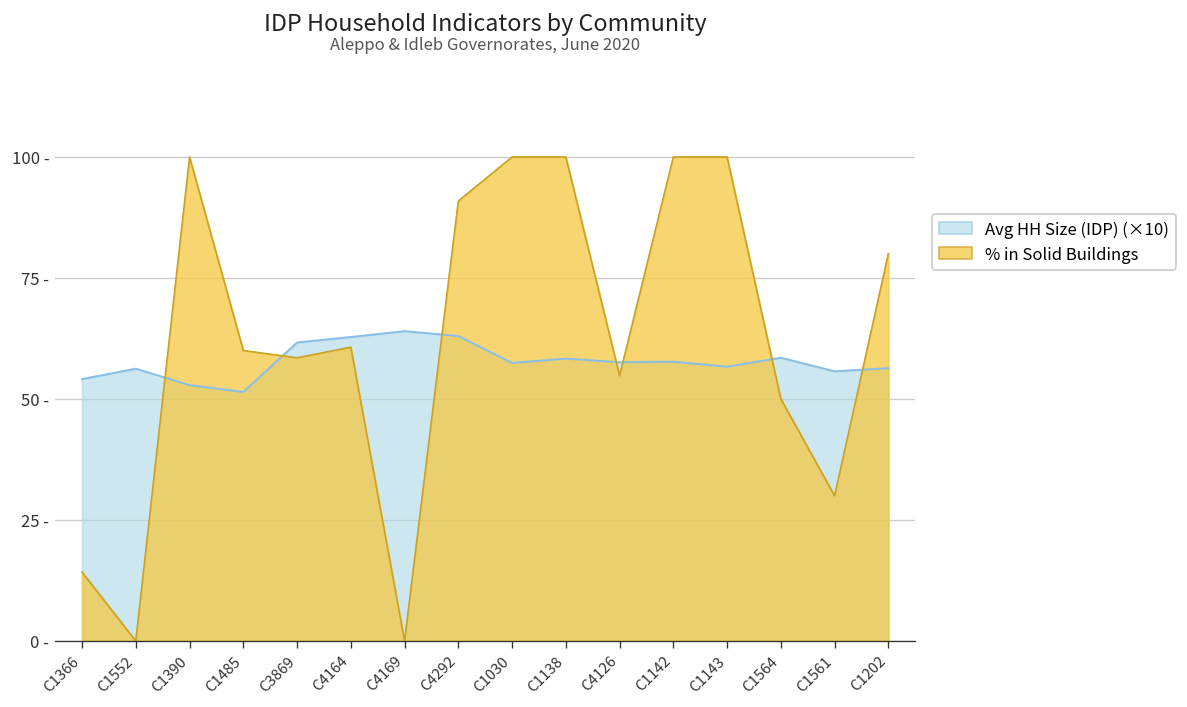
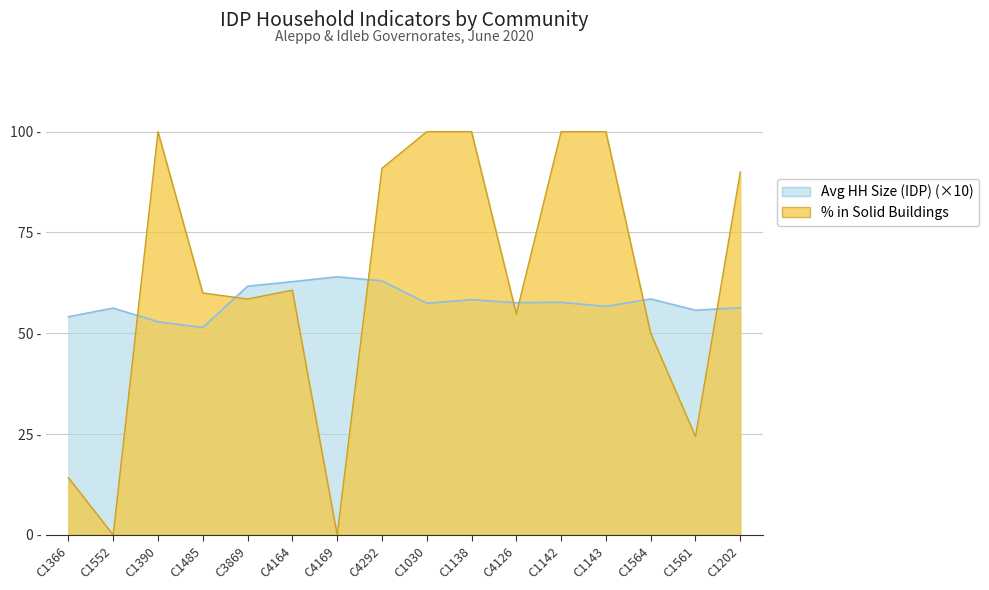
  {
    "Avg HH Size (IDP) (×10)": {
      "C1366": "54 -",
      "C1552": "56 -",
      "C1390": "53 -",
      "C1485": "51 -",
      "C3869": "62 -",
      "C4164": "63 -",
      "C4169": "64 -",
      "C4292": "63 -",
      "C1030": "57 -",
      "C1138": "58 -",
      "C4126": "58 -",
      "C1142": "58 -",
      "C1143": "57 -",
      "C1564": "59 -",
      "C1561": "56 -",
      "C1202": "56 -"
    },
    "% in Solid Buildings": {
      "C1366": "14 -",
      "C1552": "0 -",
      "C1390": "100 -",
      "C1485": "60 -",
      "C3869": "59 -",
      "C4164": "61 -",
      "C4169": "0 -",
      "C4292": "91 -",
      "C1030": "100 -",
      "C1138": "100 -",
      "C4126": "55 -",
      "C1142": "100 -",
      "C1143": "100 -",
      "C1564": "50 -",
-     "C1561": "30 -",
-     "C1202": "80 -"
+     "C1561": "24 -",
+     "C1202": "90 -"
    }
  }
